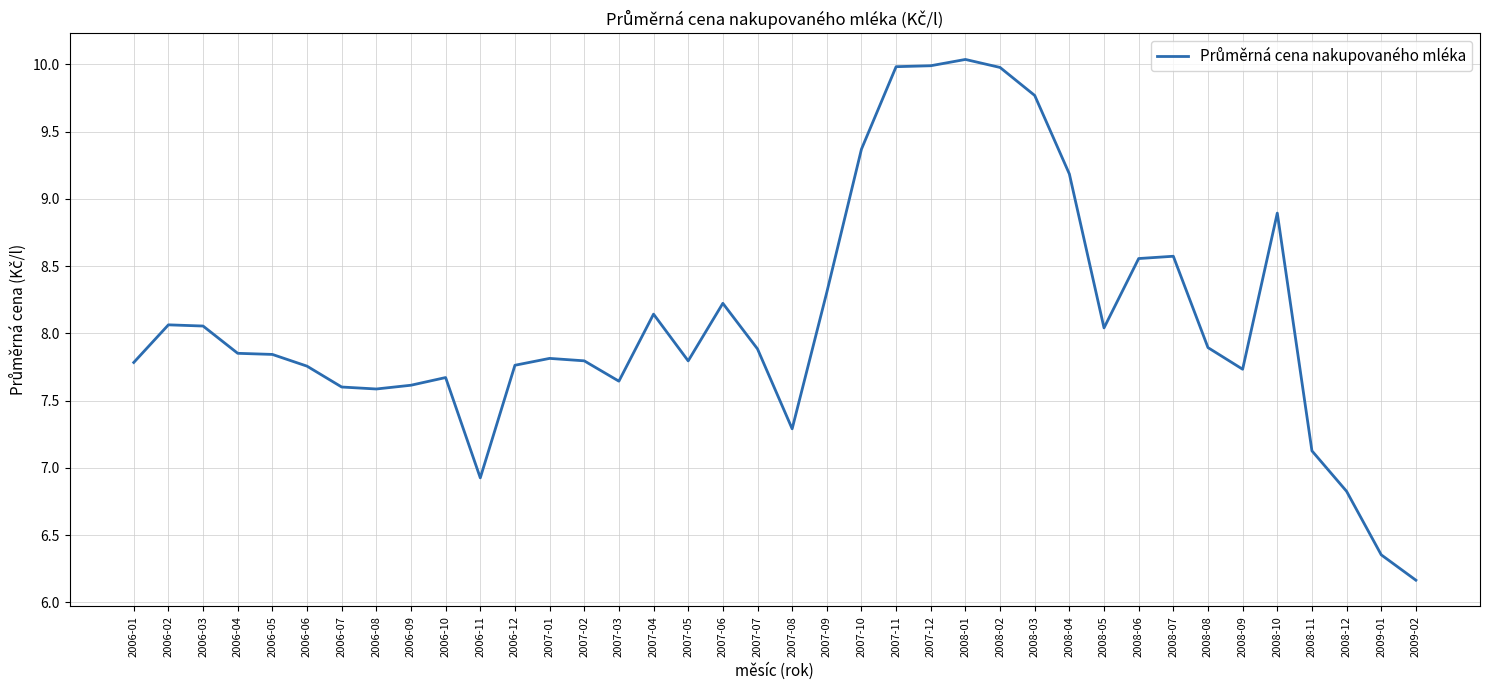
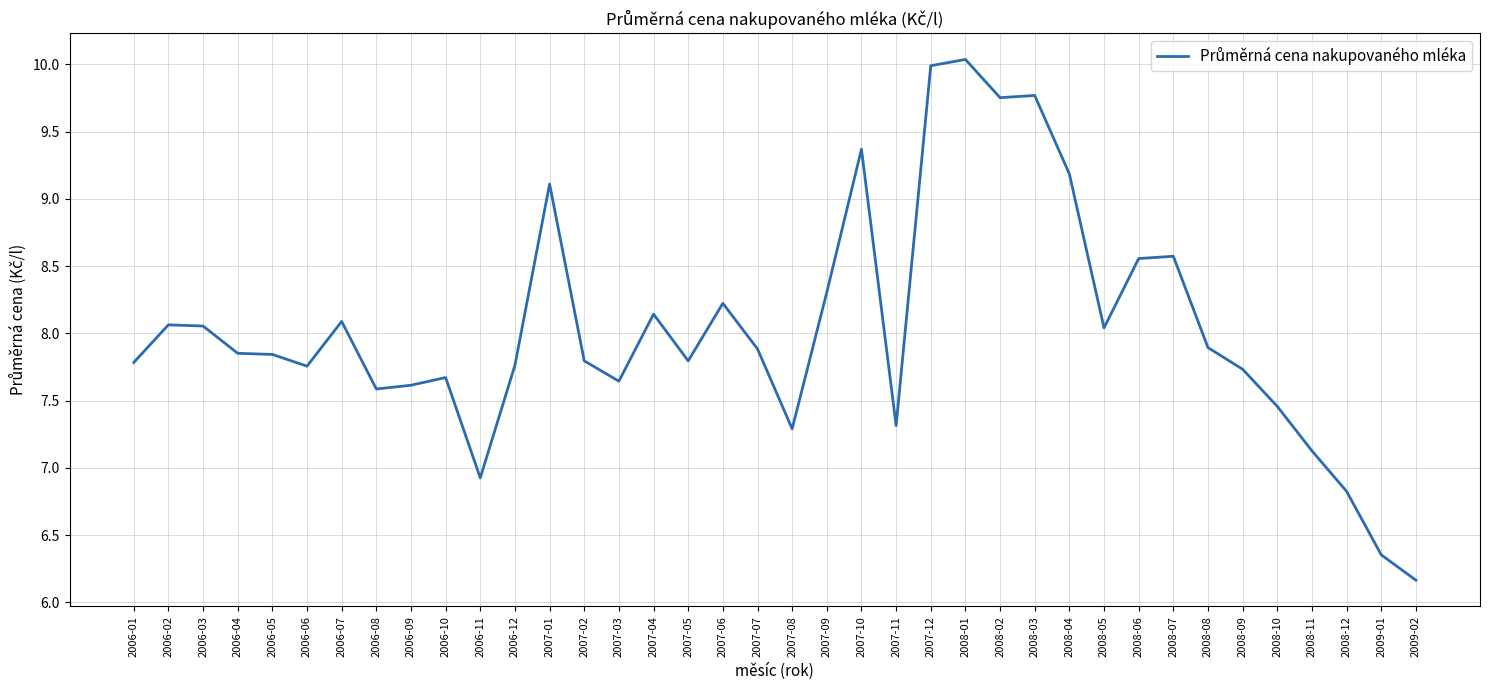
  {
    "2006-01": 7.78,
    "2006-02": 8.06,
    "2006-03": 8.05,
    "2006-04": 7.85,
    "2006-05": 7.84,
    "2006-06": 7.76,
-   "2006-07": 7.60,
+   "2006-07": 8.09,
    "2006-08": 7.59,
    "2006-09": 7.61,
    "2006-10": 7.67,
    "2006-11": 6.93,
    "2006-12": 7.76,
-   "2007-01": 7.81,
+   "2007-01": 9.11,
    "2007-02": 7.80,
    "2007-03": 7.64,
    "2007-04": 8.14,
    "2007-05": 7.80,
    "2007-06": 8.22,
    "2007-07": 7.88,
    "2007-08": 7.29,
    "2007-09": 8.31,
    "2007-10": 9.37,
-   "2007-11": 9.98,
+   "2007-11": 7.31,
    "2007-12": 9.99,
    "2008-01": 10.04,
-   "2008-02": 9.98,
+   "2008-02": 9.75,
    "2008-03": 9.77,
    "2008-04": 9.19,
    "2008-05": 8.04,
    "2008-06": 8.56,
    "2008-07": 8.57,
    "2008-08": 7.89,
    "2008-09": 7.73,
-   "2008-10": 8.89,
+   "2008-10": 7.46,
    "2008-11": 7.13,
    "2008-12": 6.83,
    "2009-01": 6.35,
    "2009-02": 6.17
  }
